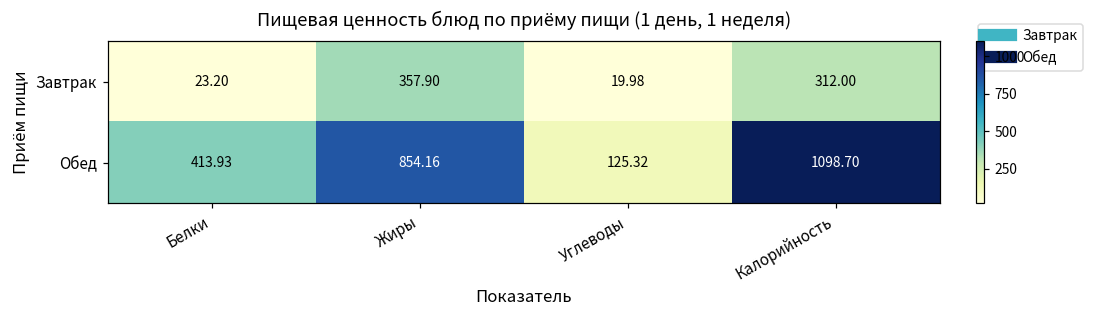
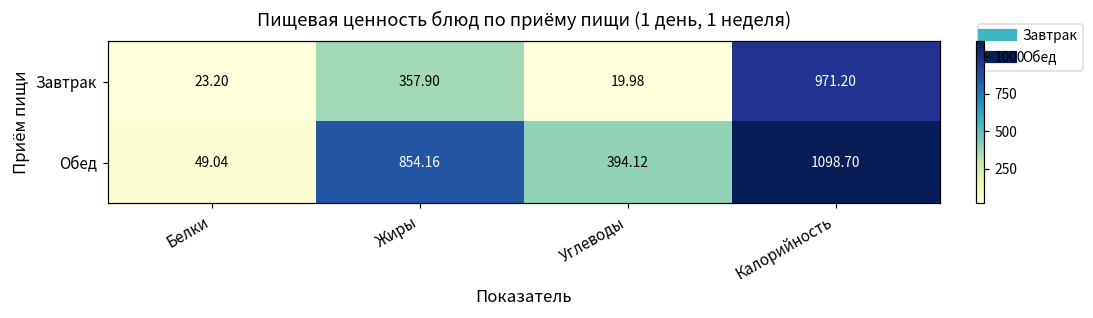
  {
    "Завтрак": {
      "Белки": 23.20,
      "Жиры": 357.90,
      "Углеводы": 19.98,
-     "Калорийность": 312.00
+     "Калорийность": 971.20
    },
    "Обед": {
-     "Белки": 413.93,
+     "Белки": 49.04,
      "Жиры": 854.16,
-     "Углеводы": 125.32,
+     "Углеводы": 394.12,
      "Калорийность": 1098.70
    }
  }
